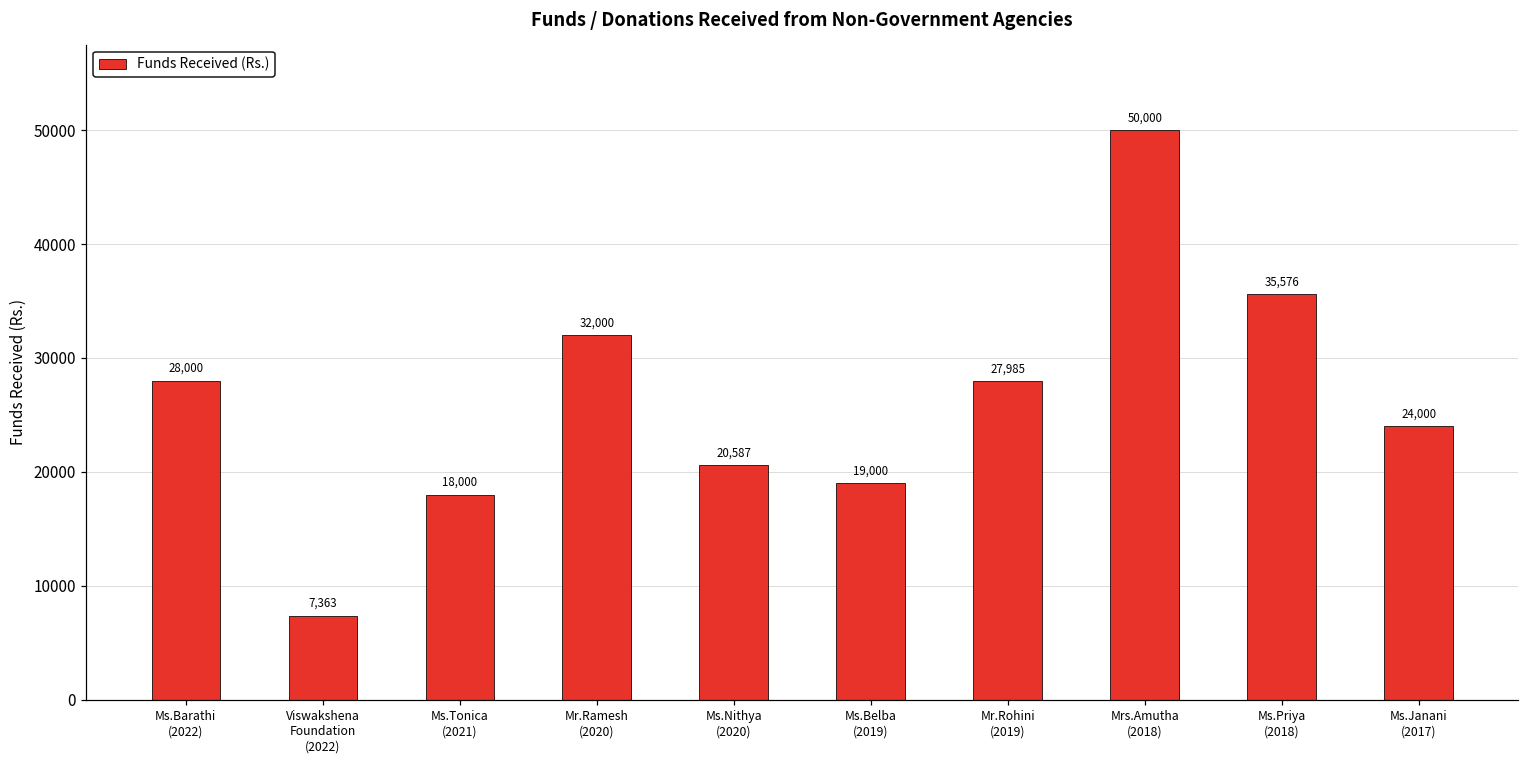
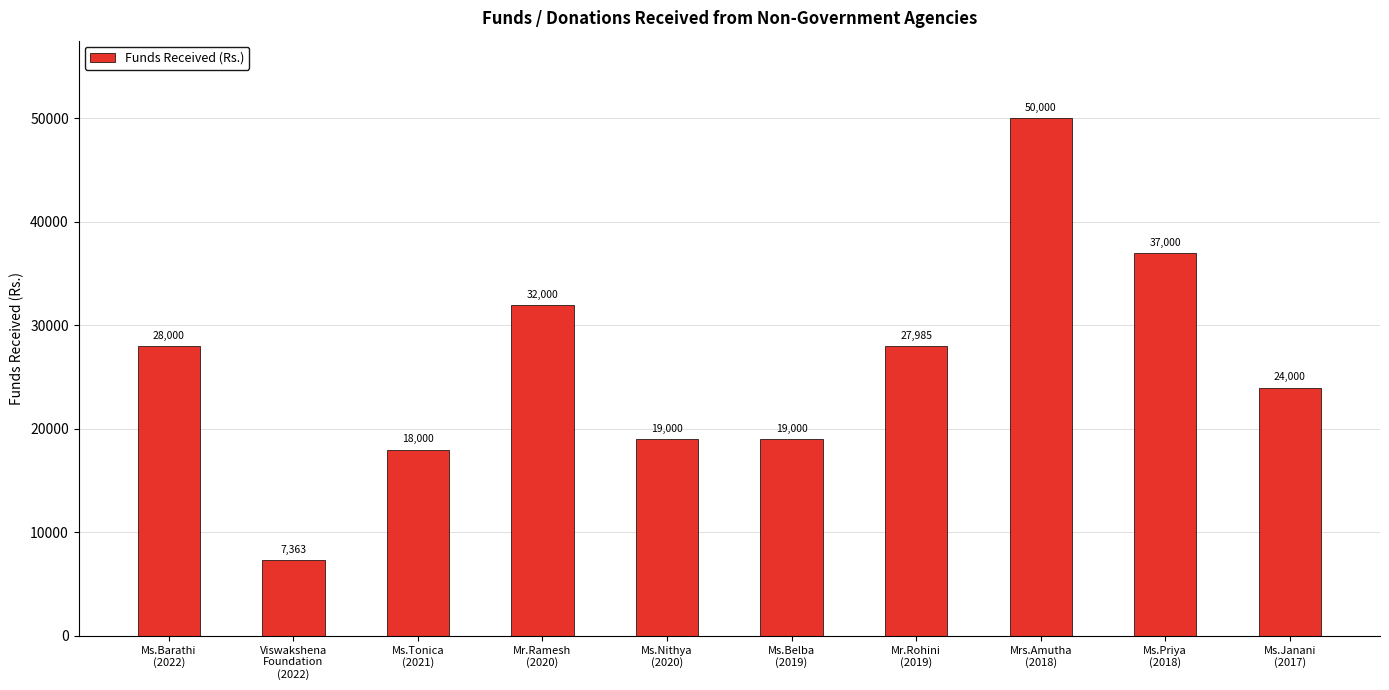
  {
    "Ms.Barathi (2022)": "28,000",
    "Viswakshena Foundation (2022)": "7,363",
    "Ms.Tonica (2021)": "18,000",
    "Mr.Ramesh (2020)": "32,000",
-   "Ms.Nithya (2020)": "20,587",
+   "Ms.Nithya (2020)": "19,000",
    "Ms.Belba (2019)": "19,000",
    "Mr.Rohini (2019)": "27,985",
    "Mrs.Amutha (2018)": "50,000",
-   "Ms.Priya (2018)": "35,576",
+   "Ms.Priya (2018)": "37,000",
    "Ms.Janani (2017)": "24,000"
  }
